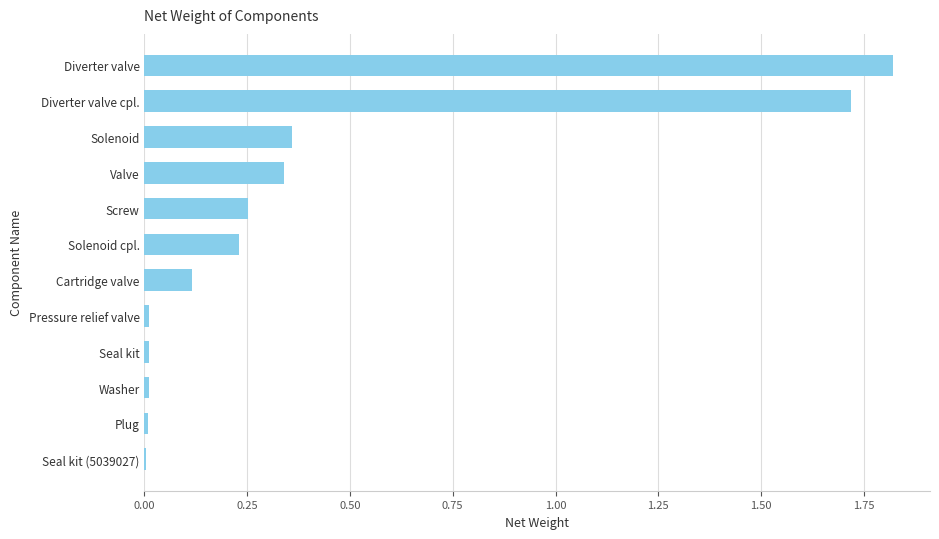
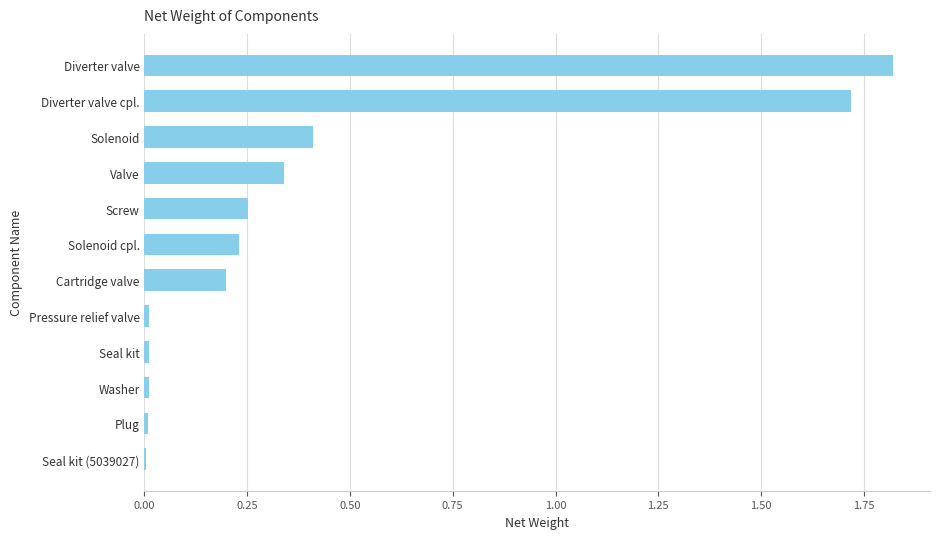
  {
    "Diverter valve": 1.82,
    "Diverter valve cpl.": 1.72,
-   "Solenoid": 0.36,
+   "Solenoid": 0.41,
    "Valve": 0.34,
    "Screw": 0.25,
    "Solenoid cpl.": 0.23,
-   "Cartridge valve": 0.12,
+   "Cartridge valve": 0.20,
    "Pressure relief valve": 0.01,
    "Seal kit": 0.01,
    "Washer": 0.01,
    "Plug": 0.01
  }
